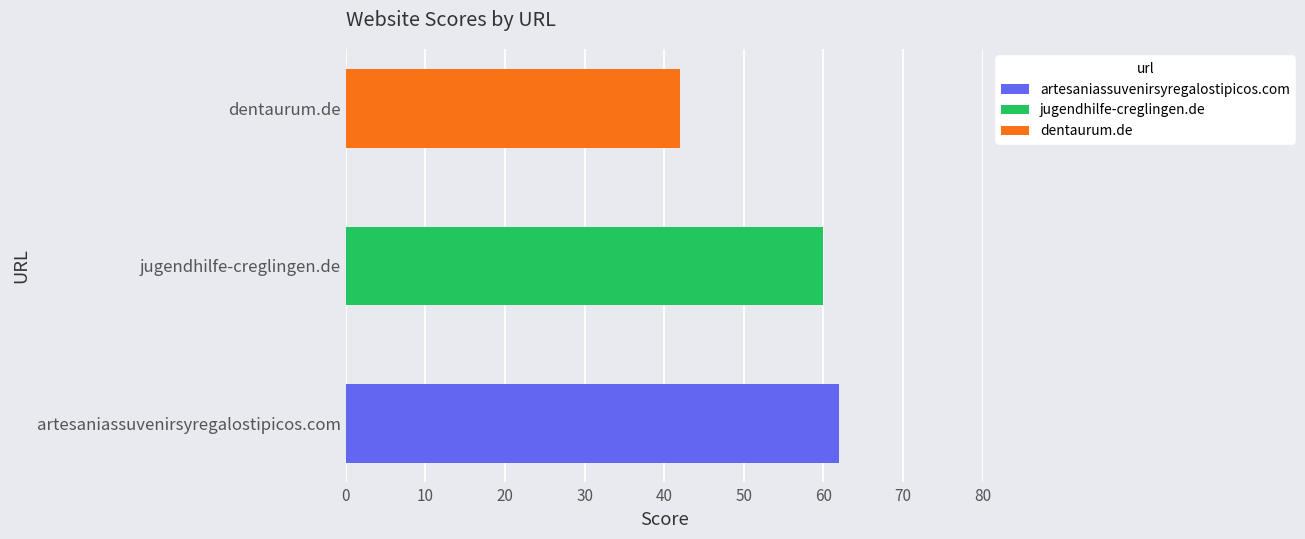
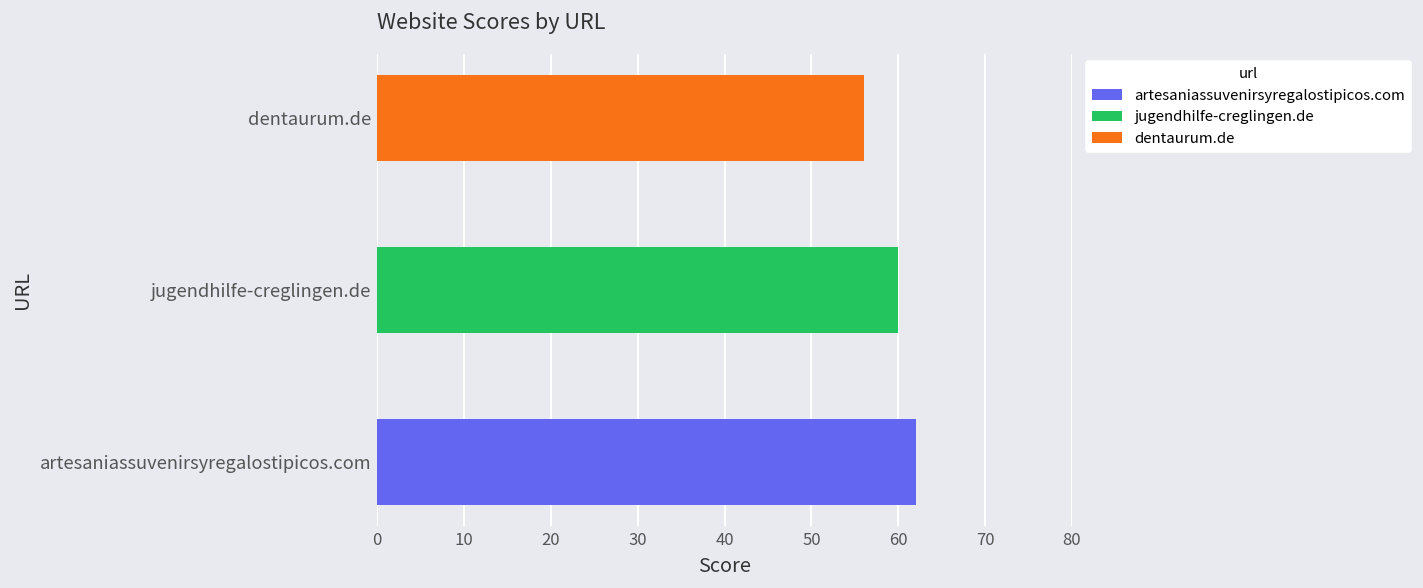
  {
-   "dentaurum.de": 42,
+   "dentaurum.de": 56,
    "jugendhilfe-creglingen.de": 60,
    "artesaniassuvenirsyregalostipicos.com": 62
  }
